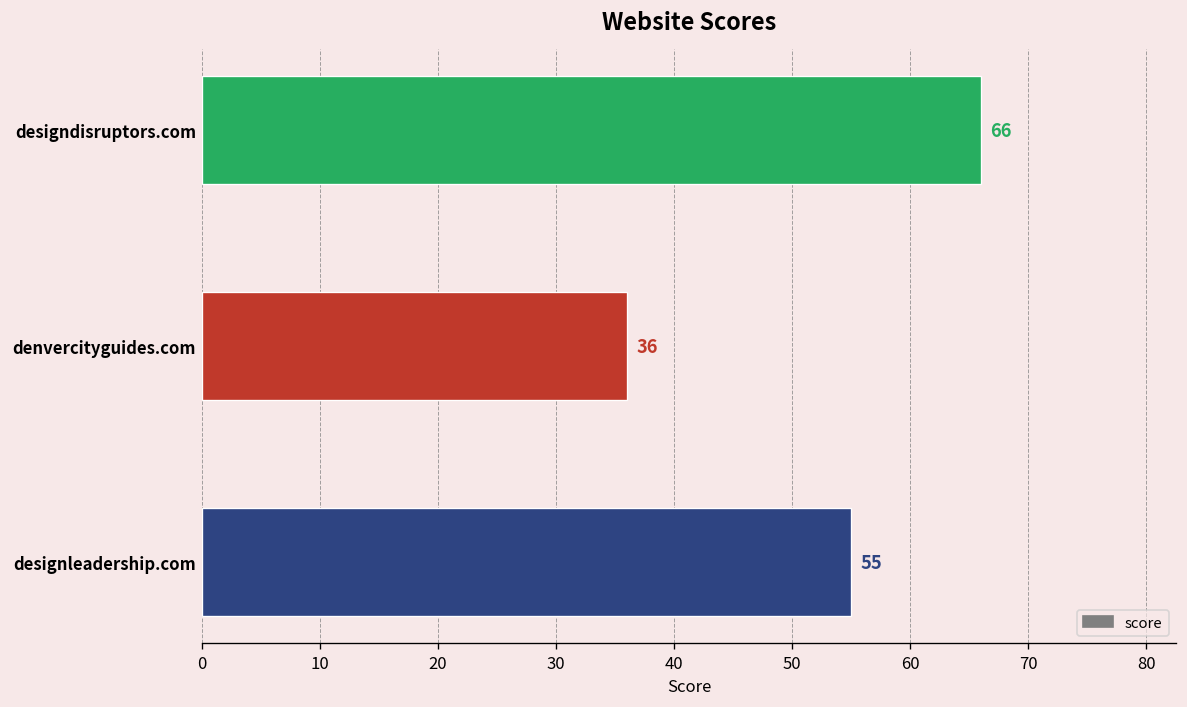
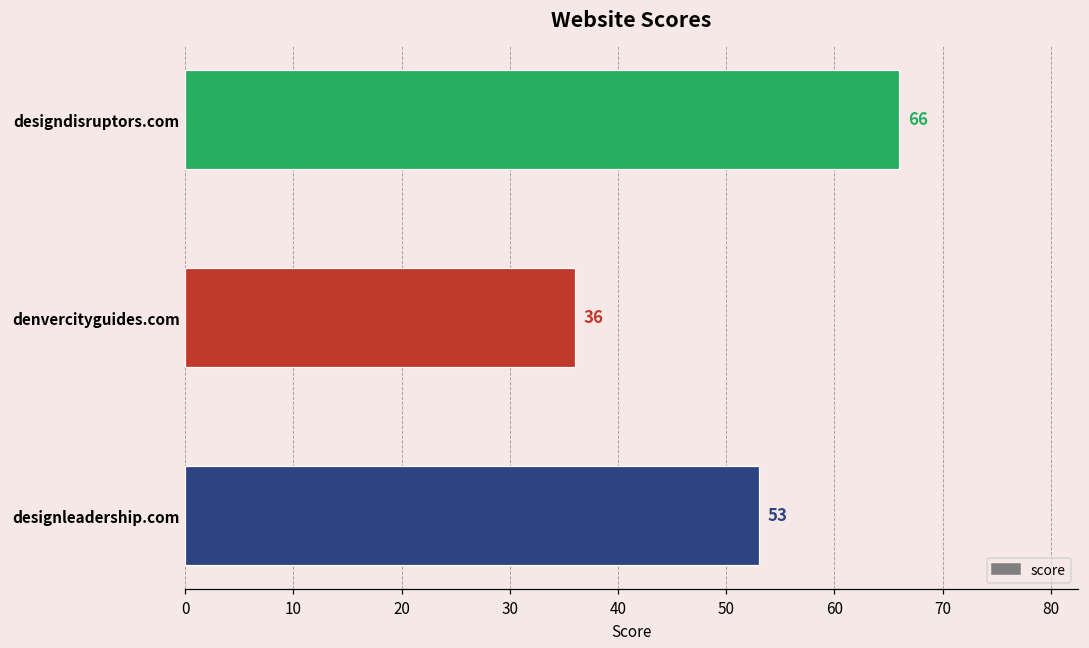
  {
    "designdisruptors.com": 66,
    "denvercityguides.com": 36,
-   "designleadership.com": 55
+   "designleadership.com": 53
  }
